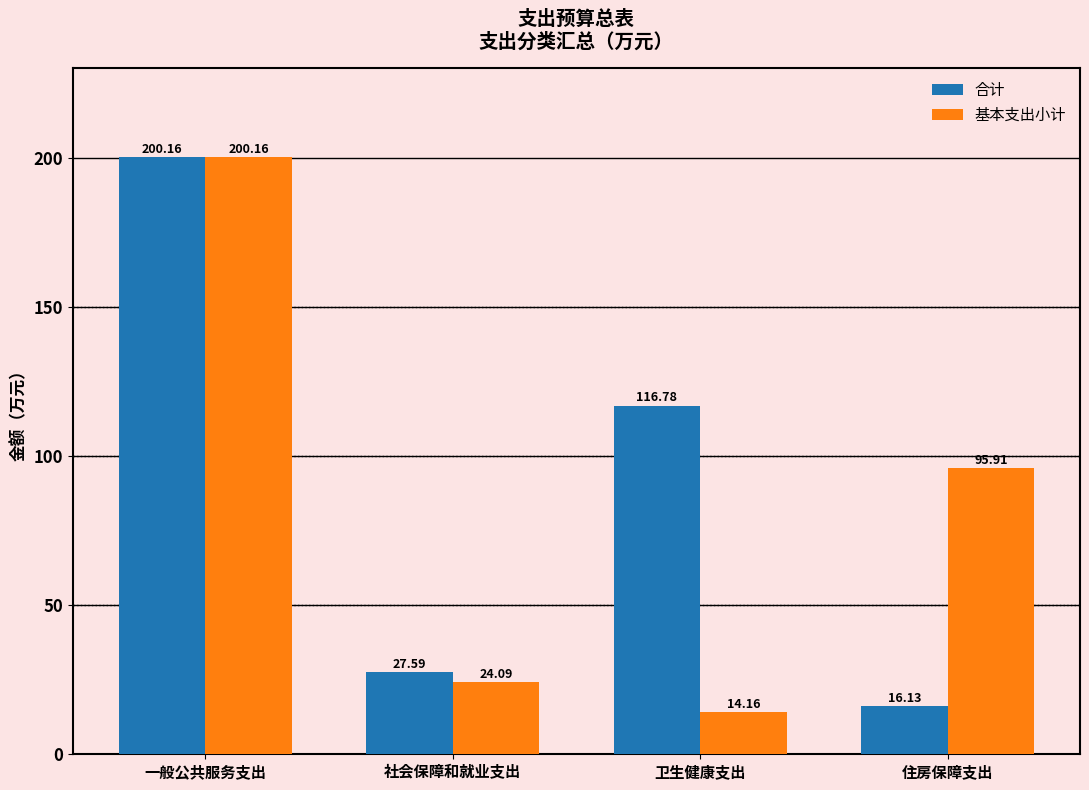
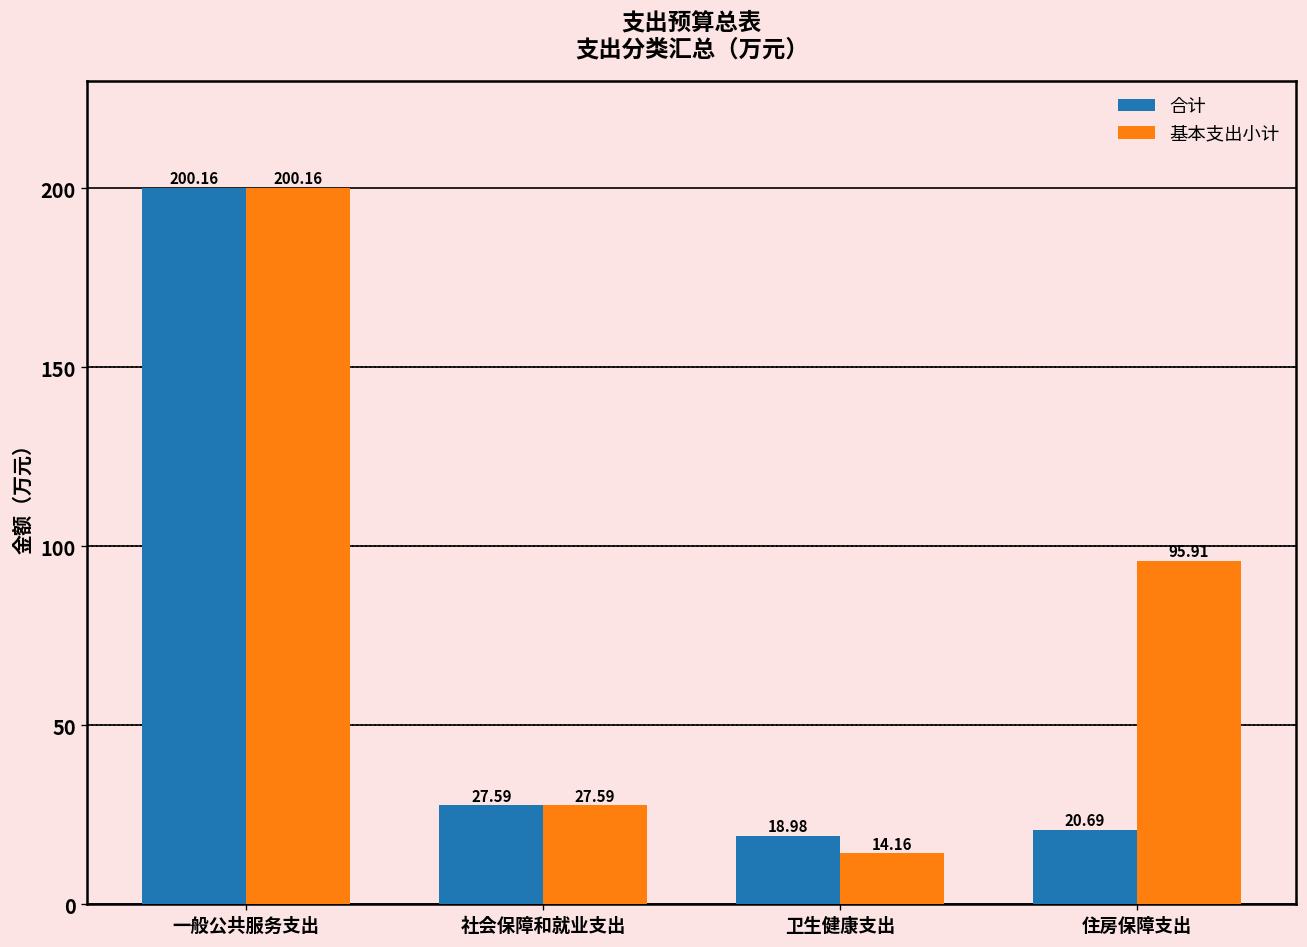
  {
    "合计": {
      "一般公共服务支出": 200.16,
      "社会保障和就业支出": 27.59,
-     "卫生健康支出": 116.78,
-     "住房保障支出": 16.13
+     "卫生健康支出": 18.98,
+     "住房保障支出": 20.69
    },
    "基本支出小计": {
      "一般公共服务支出": 200.16,
-     "社会保障和就业支出": 24.09,
+     "社会保障和就业支出": 27.59,
      "卫生健康支出": 14.16,
      "住房保障支出": 95.91
    }
  }
